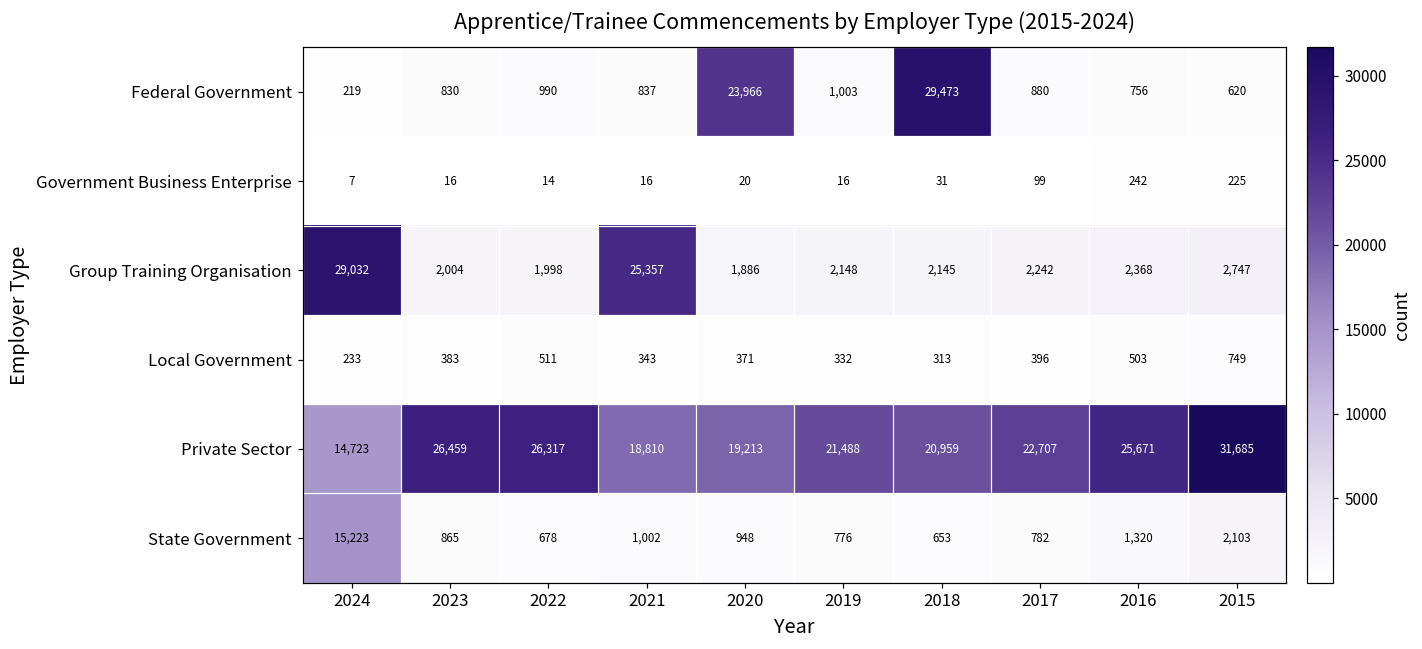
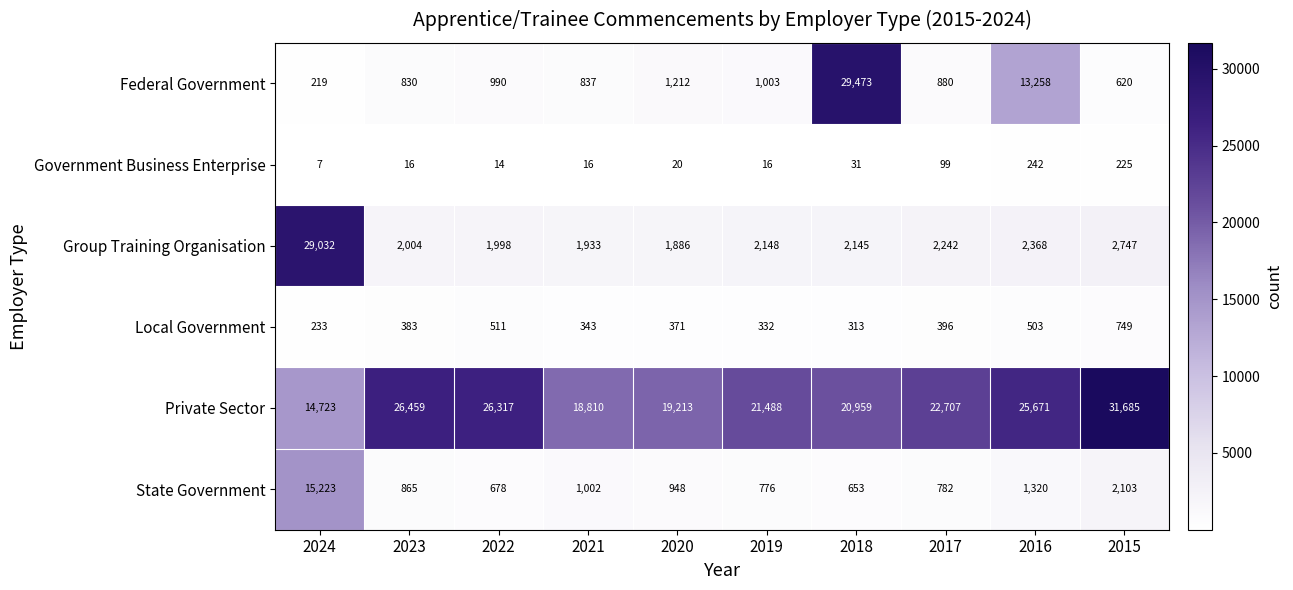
  {
    "Federal Government": {
      "2024": "219",
      "2023": "830",
      "2022": "990",
      "2021": "837",
-     "2020": "23,966",
+     "2020": "1,212",
      "2019": "1,003",
      "2018": "29,473",
      "2017": "880",
-     "2016": "756",
+     "2016": "13,258",
      "2015": "620"
    },
    "Government Business Enterprise": {
      "2024": "7",
      "2023": "16",
      "2022": "14",
      "2021": "16",
      "2020": "20",
      "2019": "16",
      "2018": "31",
      "2017": "99",
      "2016": "242",
      "2015": "225"
    },
    "Group Training Organisation": {
      "2024": "29,032",
      "2023": "2,004",
      "2022": "1,998",
-     "2021": "25,357",
+     "2021": "1,933",
      "2020": "1,886",
      "2019": "2,148",
      "2018": "2,145",
      "2017": "2,242",
      "2016": "2,368",
      "2015": "2,747"
    },
    "Local Government": {
      "2024": "233",
      "2023": "383",
      "2022": "511",
      "2021": "343",
      "2020": "371",
      "2019": "332",
      "2018": "313",
      "2017": "396",
      "2016": "503",
      "2015": "749"
    },
    "Private Sector": {
      "2024": "14,723",
      "2023": "26,459",
      "2022": "26,317",
      "2021": "18,810",
      "2020": "19,213",
      "2019": "21,488",
      "2018": "20,959",
      "2017": "22,707",
      "2016": "25,671",
      "2015": "31,685"
    },
    "State Government": {
      "2024": "15,223",
      "2023": "865",
      "2022": "678",
      "2021": "1,002",
      "2020": "948",
      "2019": "776",
      "2018": "653",
      "2017": "782",
      "2016": "1,320",
      "2015": "2,103"
    }
  }
